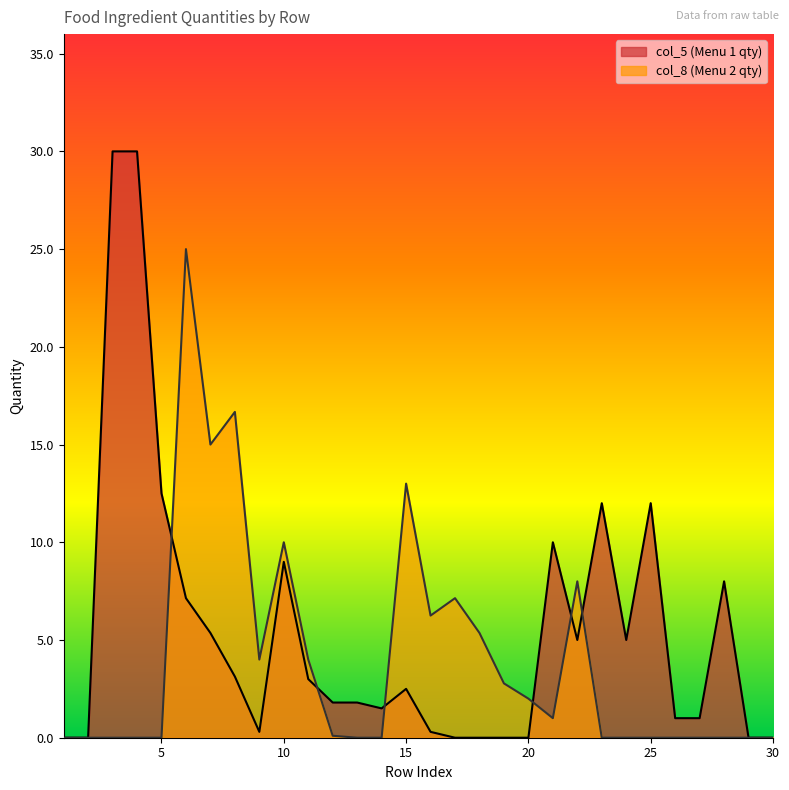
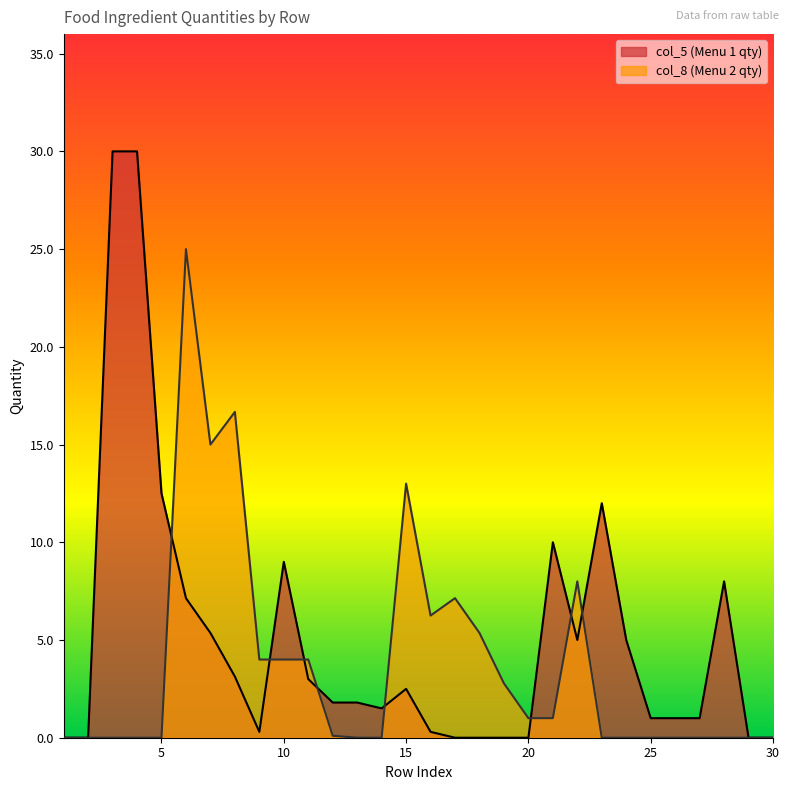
  {
    "col_5 (Menu 1 qty)": {
      "5": 12.5,
      "10": 9,
      "15": 2.5,
      "20": 0,
-     "25": 12
+     "25": 1
    },
    "col_8 (Menu 2 qty)": {
      "5": 0,
-     "10": 10,
+     "10": 4,
      "15": 13,
-     "20": 2,
+     "20": 1,
      "25": 0
    }
  }
